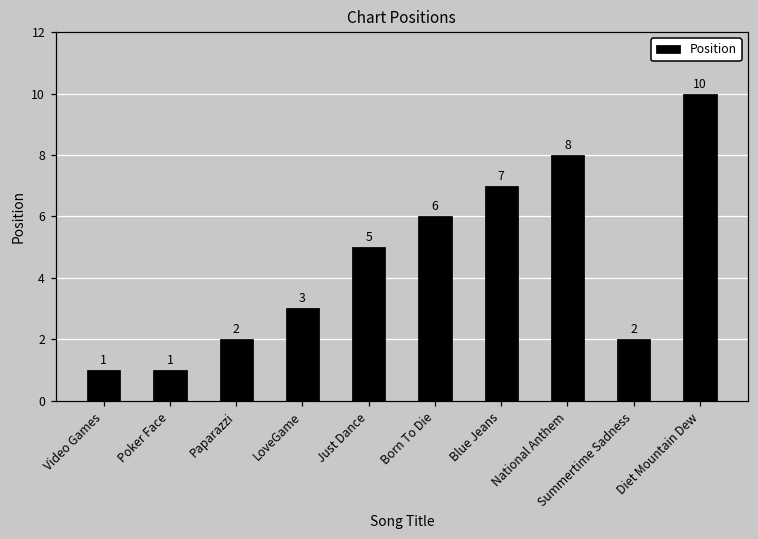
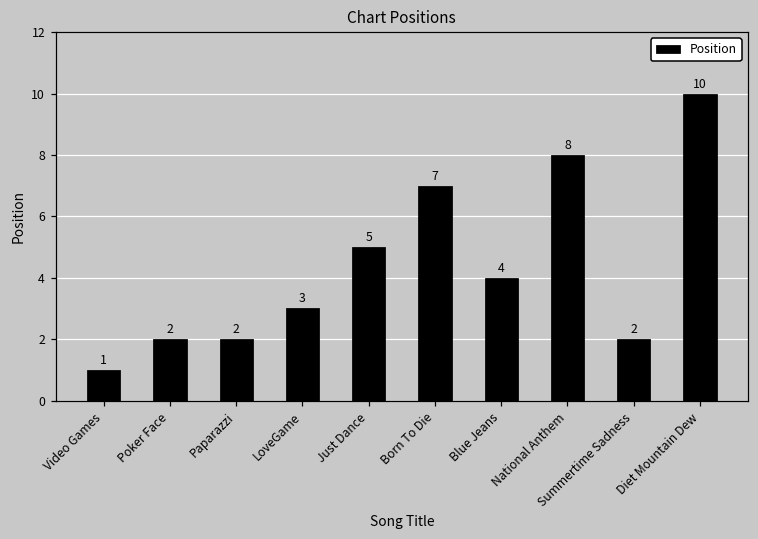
  {
    "Video Games": 1,
-   "Poker Face": 1,
+   "Poker Face": 2,
    "Paparazzi": 2,
    "LoveGame": 3,
    "Just Dance": 5,
-   "Born To Die": 6,
-   "Blue Jeans": 7,
+   "Born To Die": 7,
+   "Blue Jeans": 4,
    "National Anthem": 8,
    "Summertime Sadness": 2,
    "Diet Mountain Dew": 10
  }
